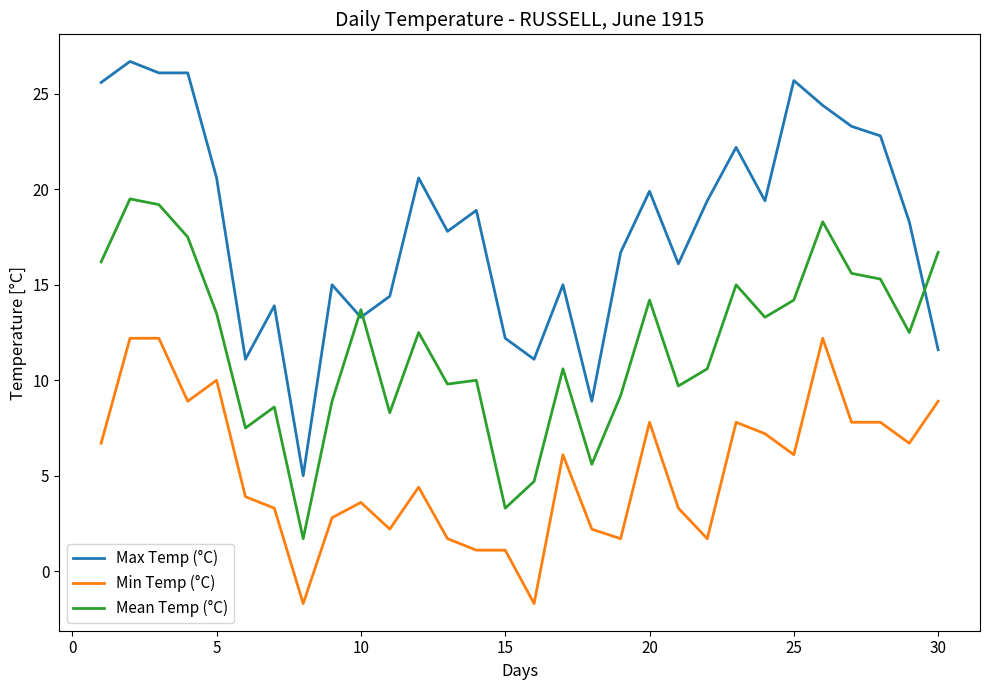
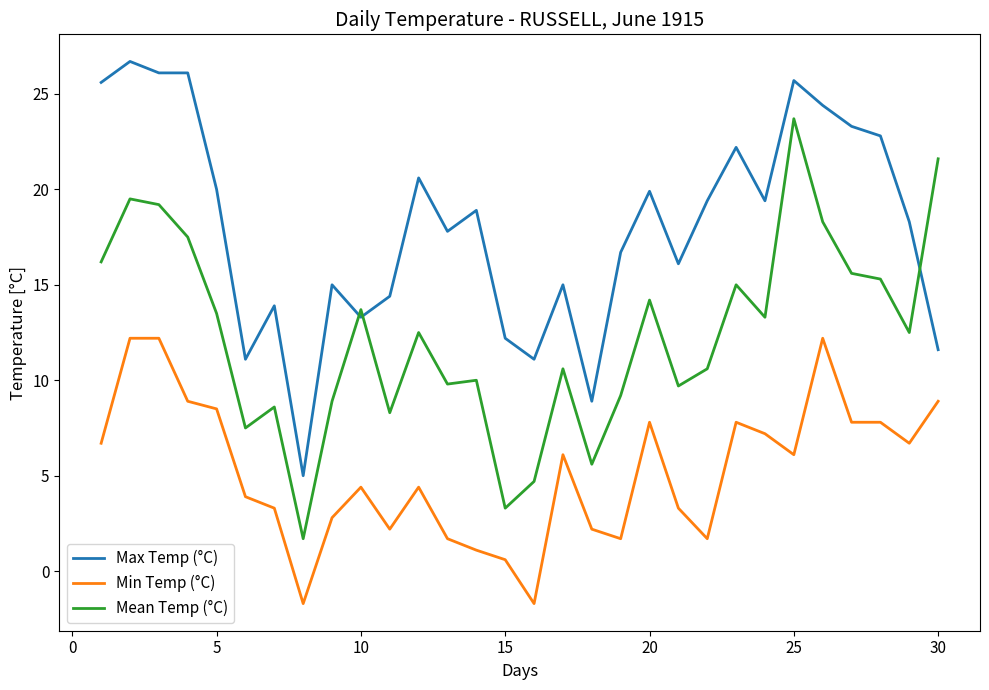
  {
    "Max Temp (°C)": {
-     "5": 20.6,
+     "5": 20.0,
      "10": 13.3,
      "15": 12.2,
      "20": 19.9,
      "25": 25.7,
      "30": 11.6
    },
    "Min Temp (°C)": {
-     "5": 10.0,
-     "10": 3.6,
-     "15": 1.1,
+     "5": 8.5,
+     "10": 4.4,
+     "15": 0.6,
      "20": 7.8,
      "25": 6.1,
      "30": 8.9
    },
    "Mean Temp (°C)": {
      "5": 13.5,
      "10": 13.7,
      "15": 3.3,
      "20": 14.2,
-     "25": 14.2,
-     "30": 16.7
+     "25": 23.7,
+     "30": 21.6
    }
  }
